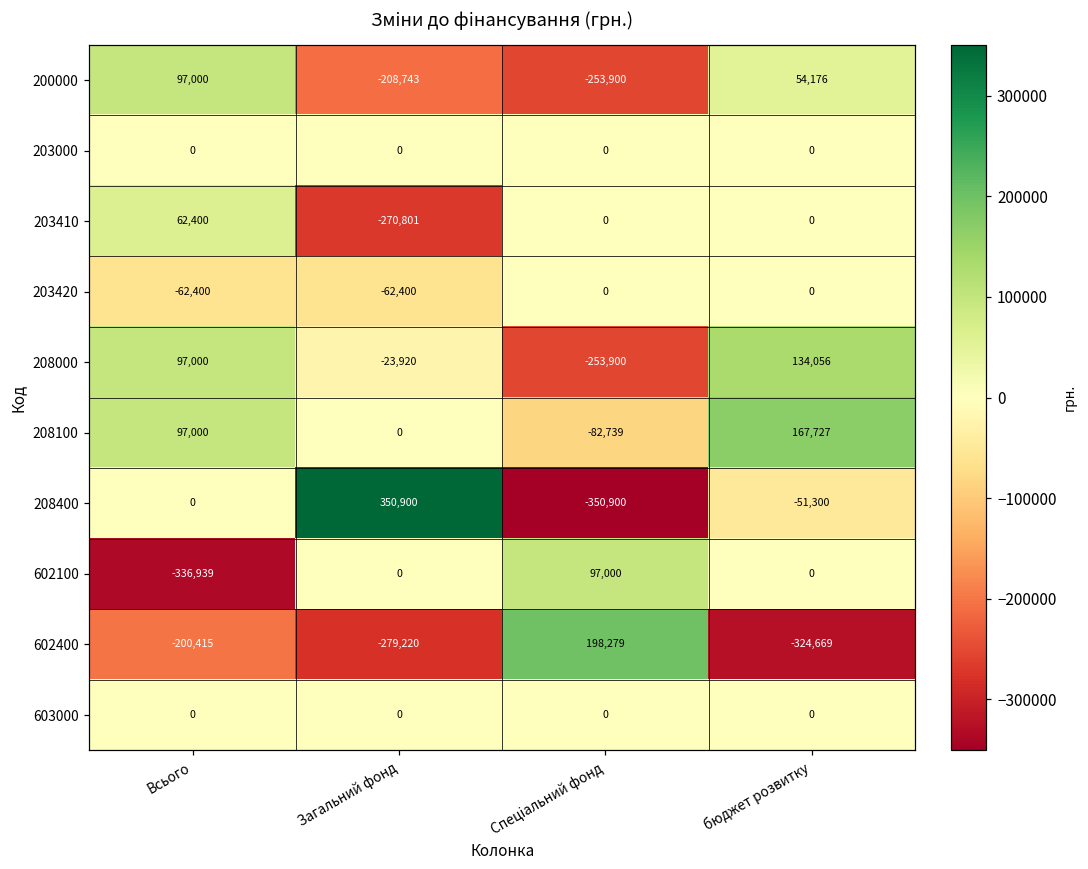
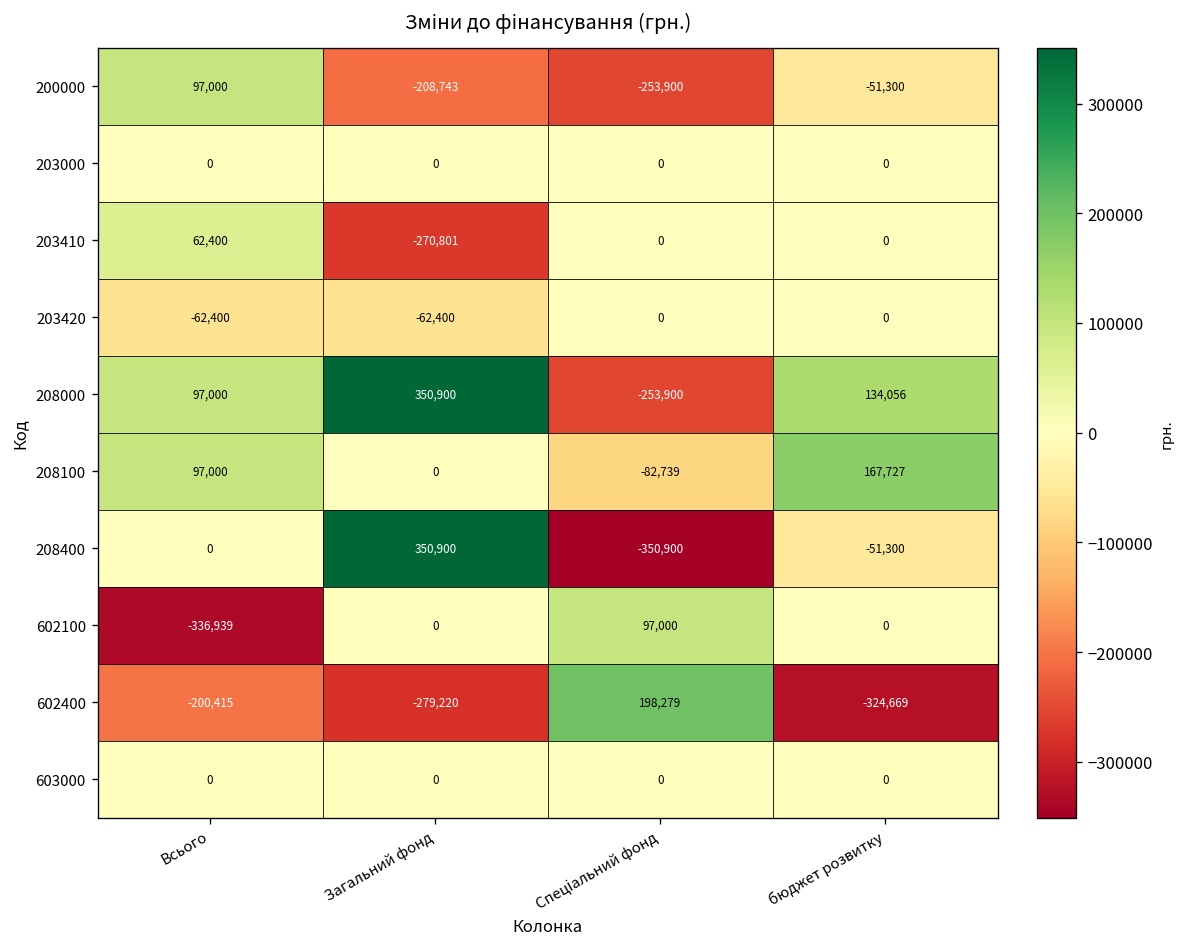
  {
    "200000": {
      "Всього": "97,000",
      "Загальний фонд": "-208,743",
      "Спеціальний фонд": "-253,900",
-     "бюджет розвитку": "54,176"
+     "бюджет розвитку": "-51,300"
    },
    "203000": {
      "Всього": "0",
      "Загальний фонд": "0",
      "Спеціальний фонд": "0",
      "бюджет розвитку": "0"
    },
    "203410": {
      "Всього": "62,400",
      "Загальний фонд": "-270,801",
      "Спеціальний фонд": "0",
      "бюджет розвитку": "0"
    },
    "203420": {
      "Всього": "-62,400",
      "Загальний фонд": "-62,400",
      "Спеціальний фонд": "0",
      "бюджет розвитку": "0"
    },
    "208000": {
      "Всього": "97,000",
-     "Загальний фонд": "-23,920",
+     "Загальний фонд": "350,900",
      "Спеціальний фонд": "-253,900",
      "бюджет розвитку": "134,056"
    },
    "208100": {
      "Всього": "97,000",
      "Загальний фонд": "0",
      "Спеціальний фонд": "-82,739",
      "бюджет розвитку": "167,727"
    },
    "208400": {
      "Всього": "0",
      "Загальний фонд": "350,900",
      "Спеціальний фонд": "-350,900",
      "бюджет розвитку": "-51,300"
    },
    "602100": {
      "Всього": "-336,939",
      "Загальний фонд": "0",
      "Спеціальний фонд": "97,000",
      "бюджет розвитку": "0"
    },
    "602400": {
      "Всього": "-200,415",
      "Загальний фонд": "-279,220",
      "Спеціальний фонд": "198,279",
      "бюджет розвитку": "-324,669"
    },
    "603000": {
      "Всього": "0",
      "Загальний фонд": "0",
      "Спеціальний фонд": "0",
      "бюджет розвитку": "0"
    }
  }
